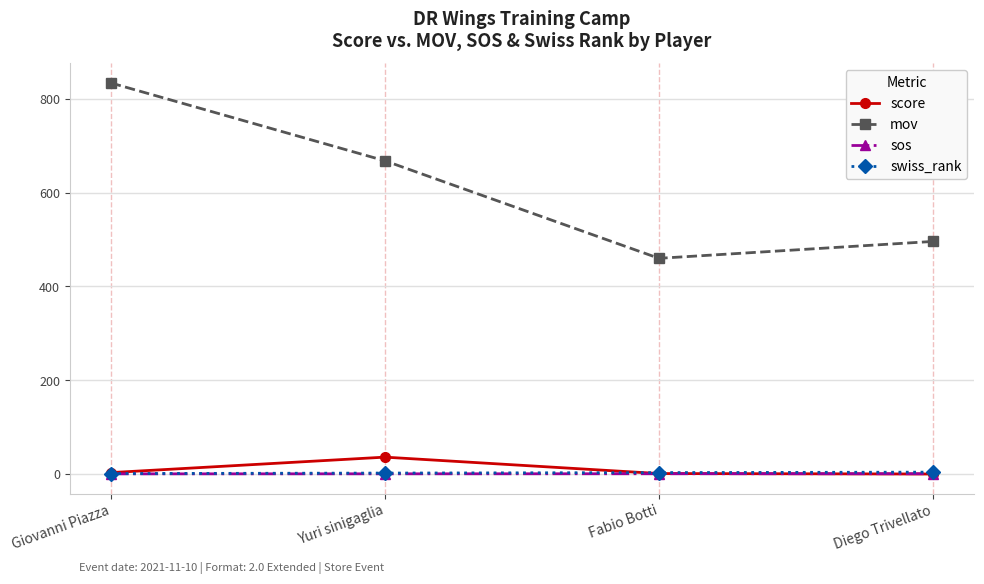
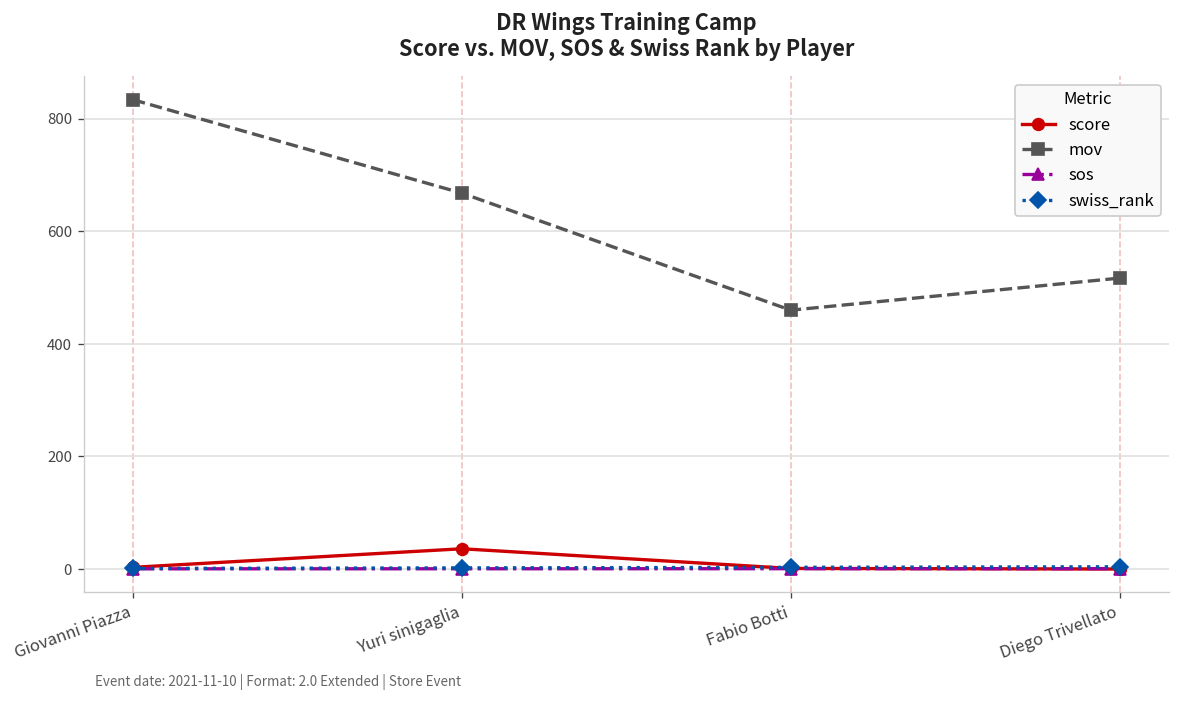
  {
    "score": {
      "Yuri sinigaglia": 40
    },
    "mov": {
      "Giovanni Piazza": 830,
      "Yuri sinigaglia": 670,
      "Fabio Botti": 460,
-     "Diego Trivellato": 500
+     "Diego Trivellato": 520
    }
  }
